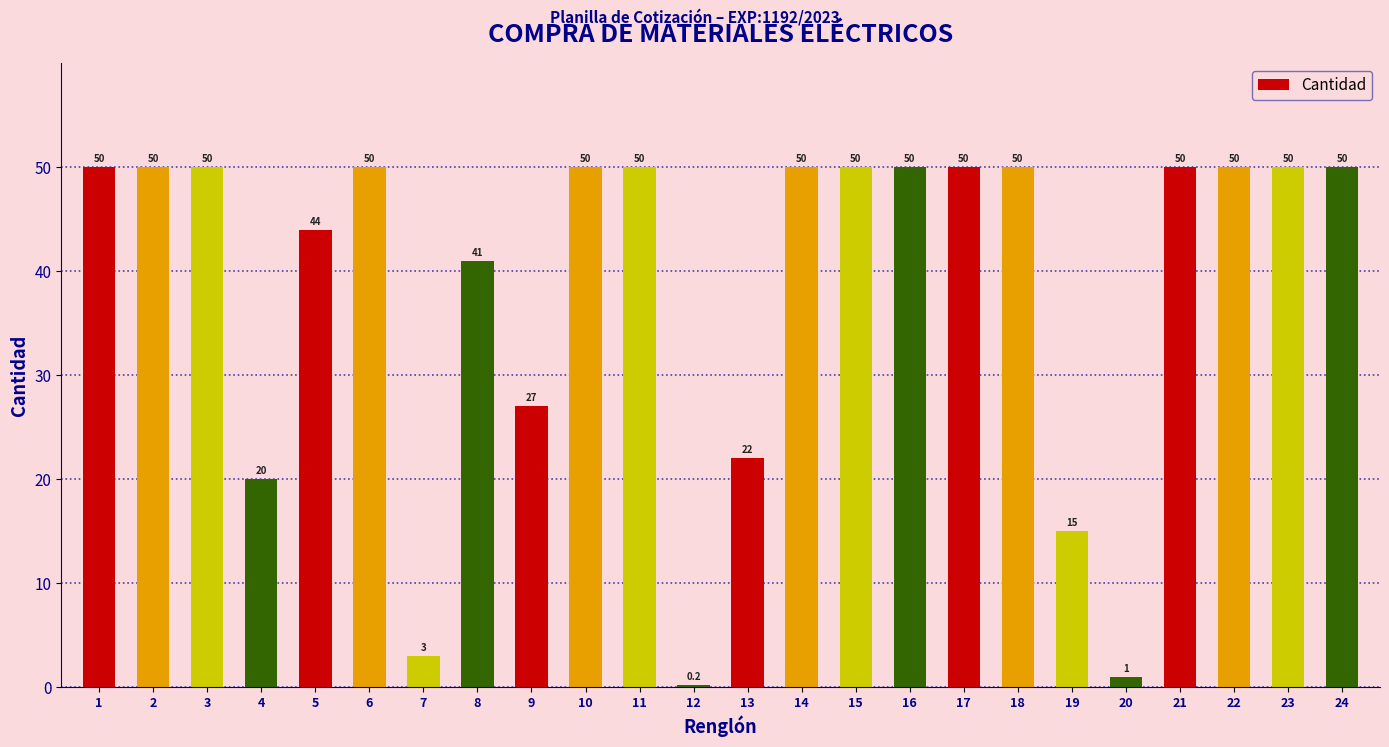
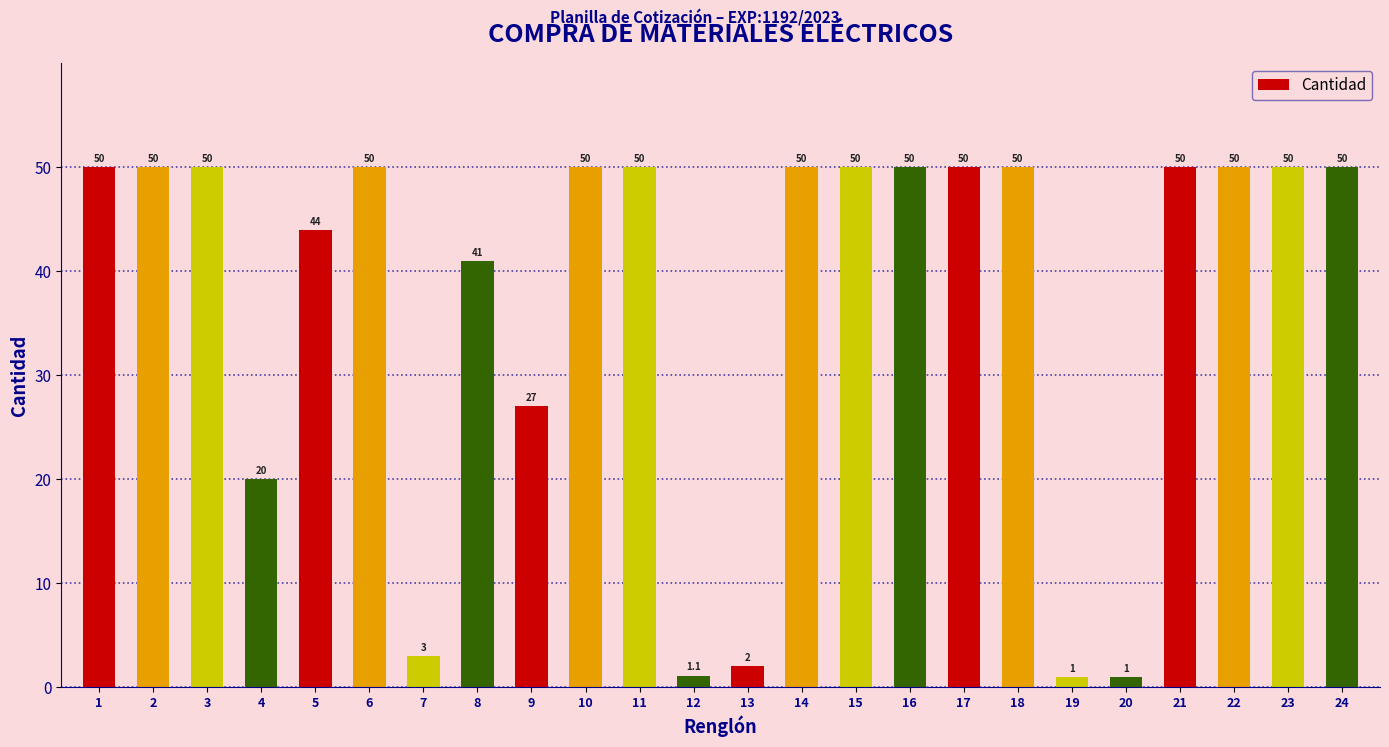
  {
    "1": 50,
    "2": 50,
    "3": 50,
    "4": 20,
    "5": 44,
    "6": 50,
    "7": 3,
    "8": 41,
    "9": 27,
    "10": 50,
    "11": 50,
-   "12": 0.2,
-   "13": 22,
+   "12": 1.1,
+   "13": 2,
    "14": 50,
    "15": 50,
    "16": 50,
    "17": 50,
    "18": 50,
-   "19": 15,
+   "19": 1,
    "20": 1,
    "21": 50,
    "22": 50,
    "23": 50,
    "24": 50
  }
